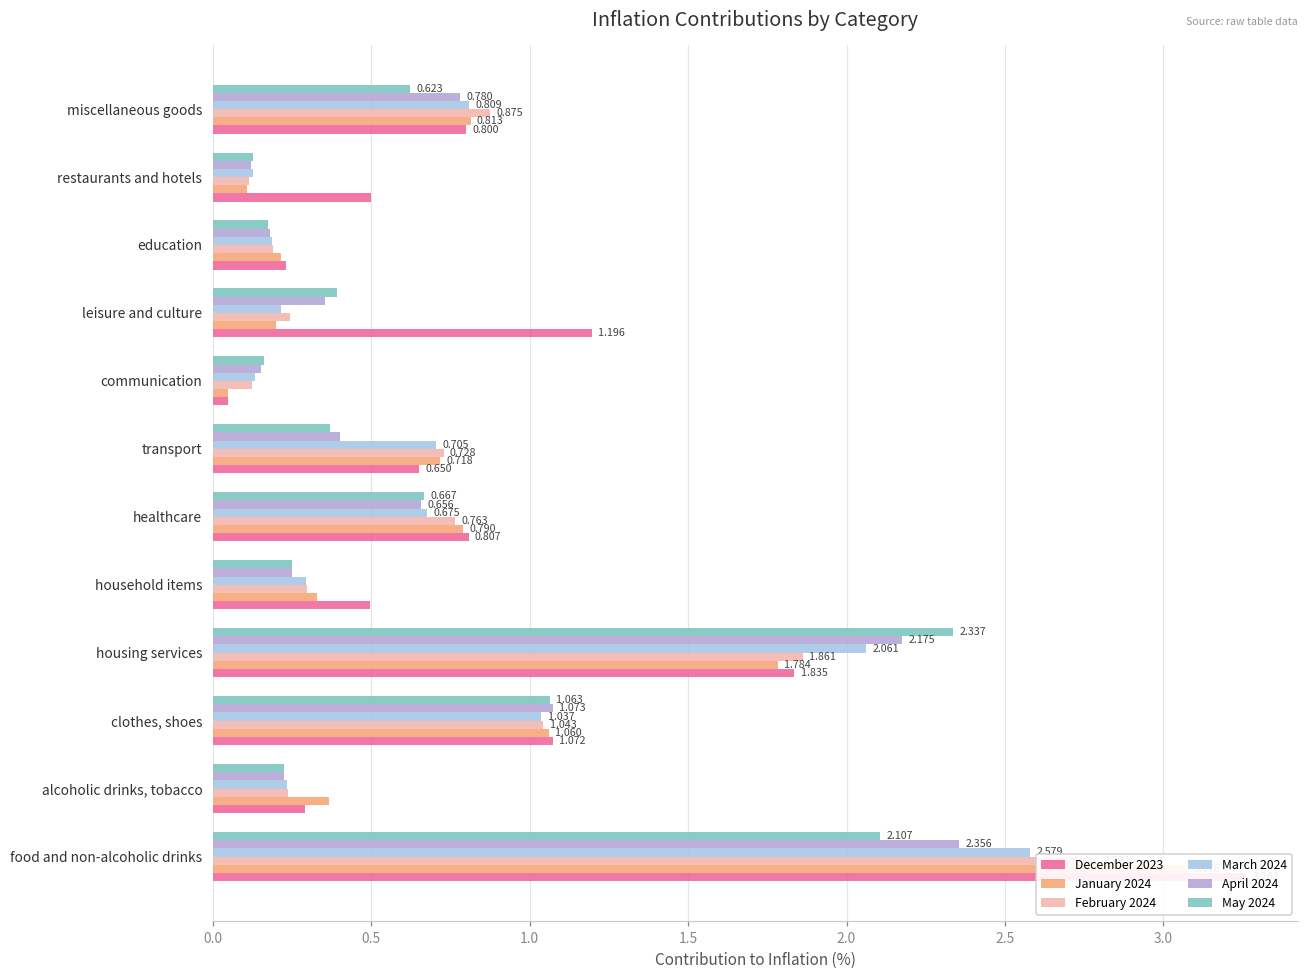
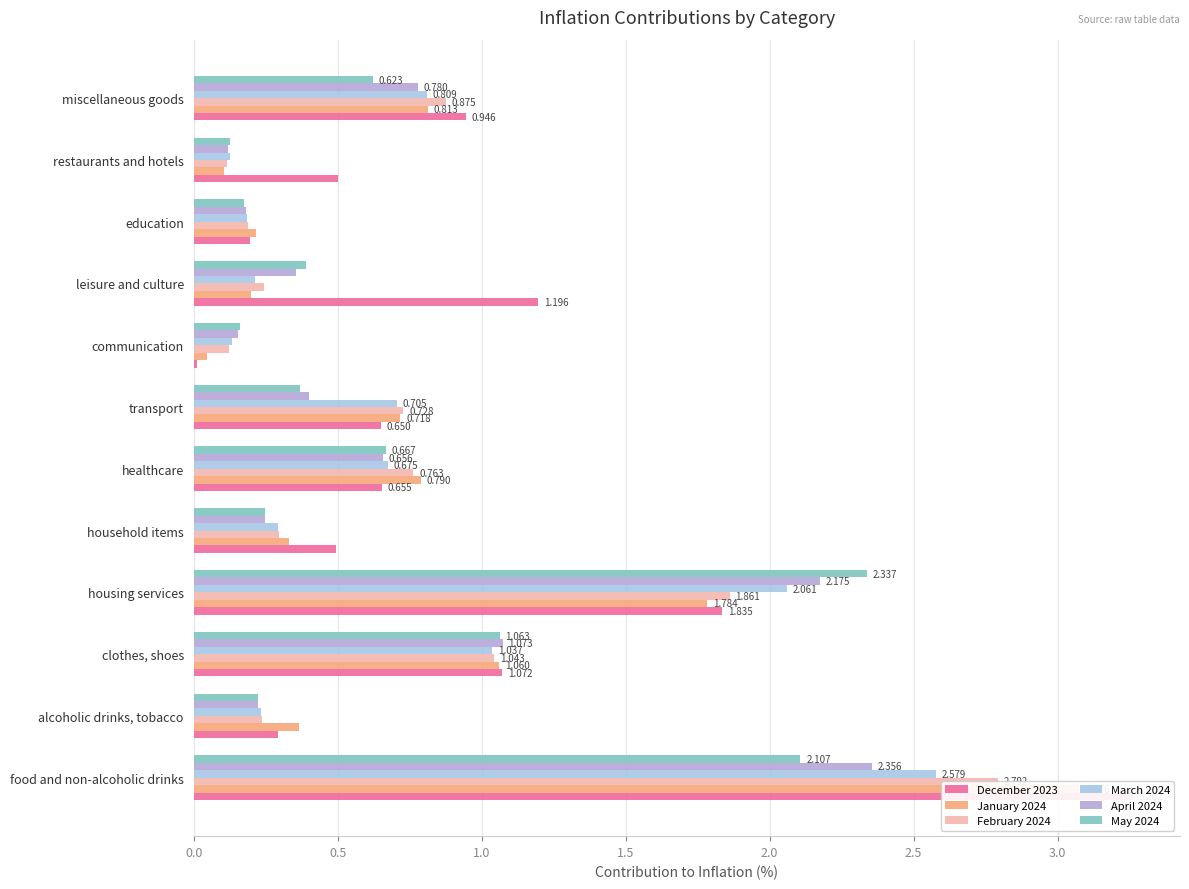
  {
    "December 2023": {
-     "miscellaneous goods": 0.800,
-     "education": 0.23,
+     "miscellaneous goods": 0.946,
+     "education": 0.20,
      "leisure and culture": 1.196,
-     "communication": 0.05,
+     "communication": 0.01,
      "transport": 0.650,
-     "healthcare": 0.807,
+     "healthcare": 0.655,
      "housing services": 1.835
    }
  }
